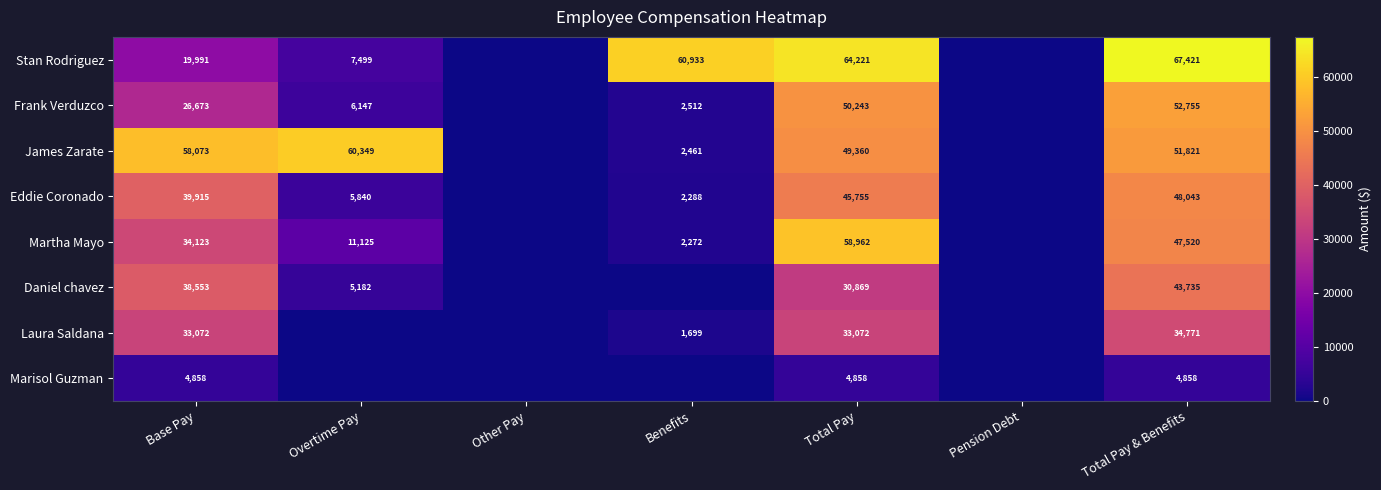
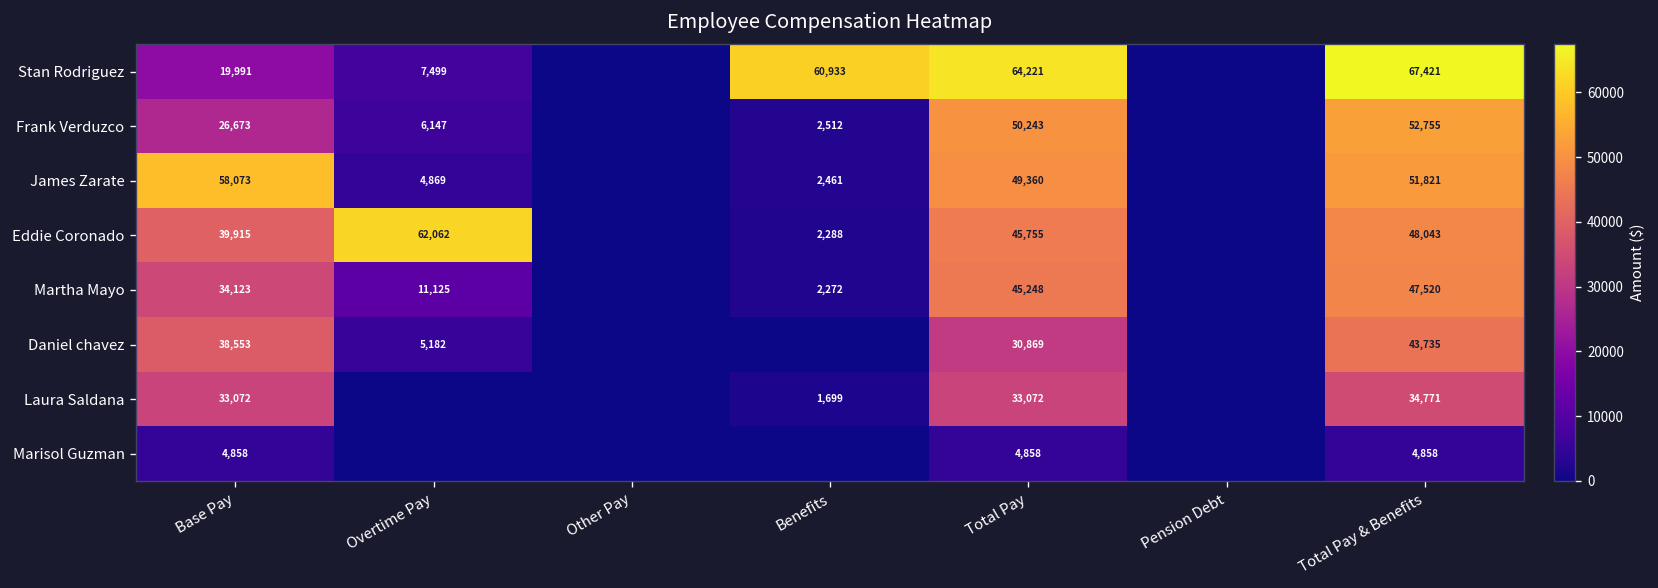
  {
    "Stan Rodriguez": {
      "Base Pay": "19,991",
      "Overtime Pay": "7,499",
      "Benefits": "60,933",
      "Total Pay": "64,221",
      "Total Pay & Benefits": "67,421"
    },
    "Frank Verduzco": {
      "Base Pay": "26,673",
      "Overtime Pay": "6,147",
      "Benefits": "2,512",
      "Total Pay": "50,243",
      "Total Pay & Benefits": "52,755"
    },
    "James Zarate": {
      "Base Pay": "58,073",
-     "Overtime Pay": "60,349",
+     "Overtime Pay": "4,869",
      "Benefits": "2,461",
      "Total Pay": "49,360",
      "Total Pay & Benefits": "51,821"
    },
    "Eddie Coronado": {
      "Base Pay": "39,915",
-     "Overtime Pay": "5,840",
+     "Overtime Pay": "62,062",
      "Benefits": "2,288",
      "Total Pay": "45,755",
      "Total Pay & Benefits": "48,043"
    },
    "Martha Mayo": {
      "Base Pay": "34,123",
      "Overtime Pay": "11,125",
      "Benefits": "2,272",
-     "Total Pay": "58,962",
+     "Total Pay": "45,248",
      "Total Pay & Benefits": "47,520"
    },
    "Daniel chavez": {
      "Base Pay": "38,553",
      "Overtime Pay": "5,182",
      "Total Pay": "30,869",
      "Total Pay & Benefits": "43,735"
    },
    "Laura Saldana": {
      "Base Pay": "33,072",
      "Benefits": "1,699",
      "Total Pay": "33,072",
      "Total Pay & Benefits": "34,771"
    },
    "Marisol Guzman": {
      "Base Pay": "4,858",
      "Total Pay": "4,858",
      "Total Pay & Benefits": "4,858"
    }
  }
